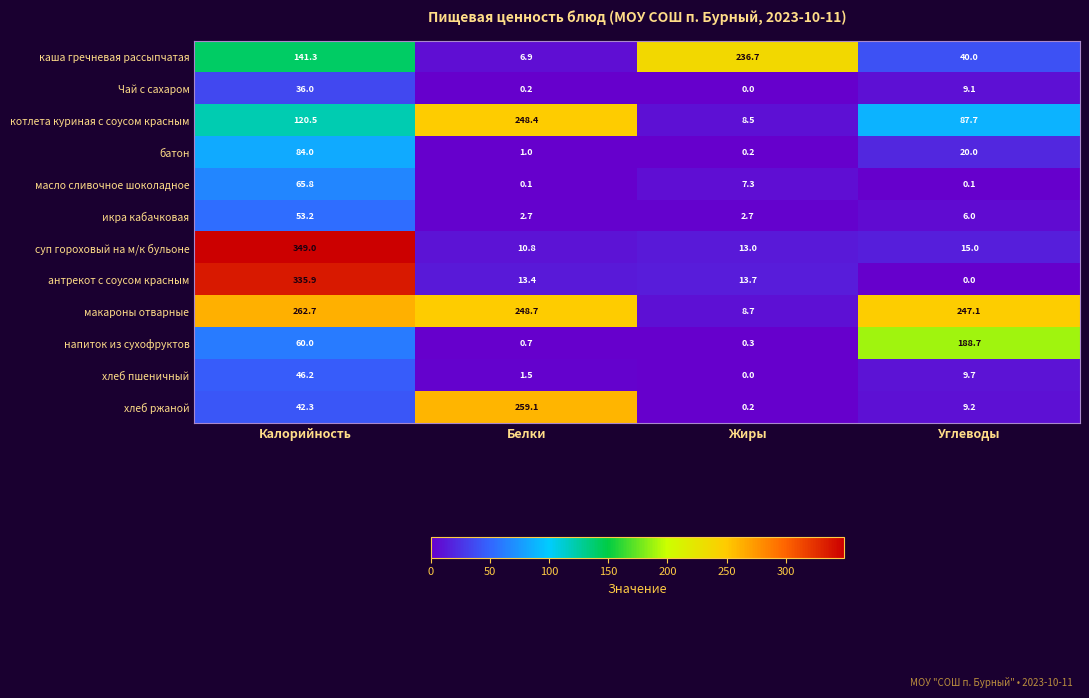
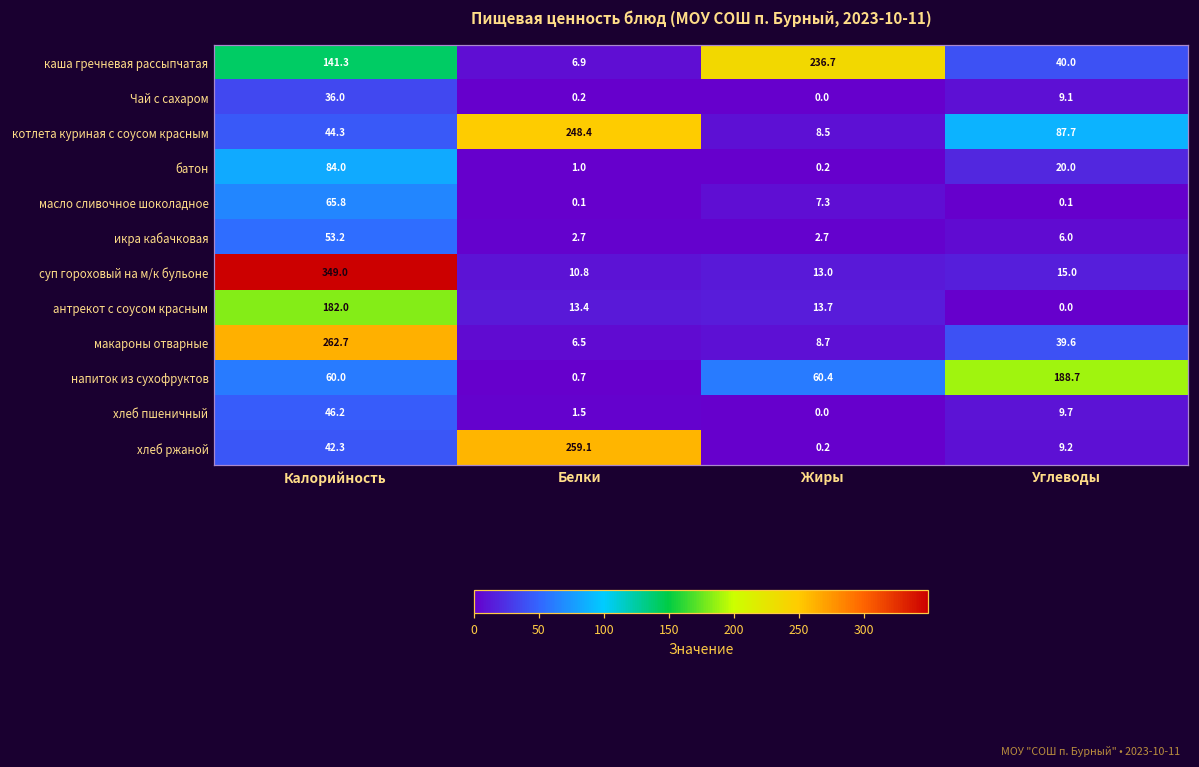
  {
    "каша гречневая рассыпчатая": {
      "Калорийность": 141.3,
      "Белки": 6.9,
      "Жиры": 236.7,
      "Углеводы": 40.0
    },
    "Чай с сахаром": {
      "Калорийность": 36.0,
      "Белки": 0.2,
      "Жиры": 0.0,
      "Углеводы": 9.1
    },
    "котлета куриная с соусом красным": {
-     "Калорийность": 120.5,
+     "Калорийность": 44.3,
      "Белки": 248.4,
      "Жиры": 8.5,
      "Углеводы": 87.7
    },
    "батон": {
      "Калорийность": 84.0,
      "Белки": 1.0,
      "Жиры": 0.2,
      "Углеводы": 20.0
    },
    "масло сливочное шоколадное": {
      "Калорийность": 65.8,
      "Белки": 0.1,
      "Жиры": 7.3,
      "Углеводы": 0.1
    },
    "икра кабачковая": {
      "Калорийность": 53.2,
      "Белки": 2.7,
      "Жиры": 2.7,
      "Углеводы": 6.0
    },
    "суп гороховый на м/к бульоне": {
      "Калорийность": 349.0,
      "Белки": 10.8,
      "Жиры": 13.0,
      "Углеводы": 15.0
    },
    "антрекот с соусом красным": {
-     "Калорийность": 335.9,
+     "Калорийность": 182.0,
      "Белки": 13.4,
      "Жиры": 13.7,
      "Углеводы": 0.0
    },
    "макароны отварные": {
      "Калорийность": 262.7,
-     "Белки": 248.7,
+     "Белки": 6.5,
      "Жиры": 8.7,
-     "Углеводы": 247.1
+     "Углеводы": 39.6
    },
    "напиток из сухофруктов": {
      "Калорийность": 60.0,
      "Белки": 0.7,
-     "Жиры": 0.3,
+     "Жиры": 60.4,
      "Углеводы": 188.7
    },
    "хлеб пшеничный": {
      "Калорийность": 46.2,
      "Белки": 1.5,
      "Жиры": 0.0,
      "Углеводы": 9.7
    },
    "хлеб ржаной": {
      "Калорийность": 42.3,
      "Белки": 259.1,
      "Жиры": 0.2,
      "Углеводы": 9.2
    }
  }
